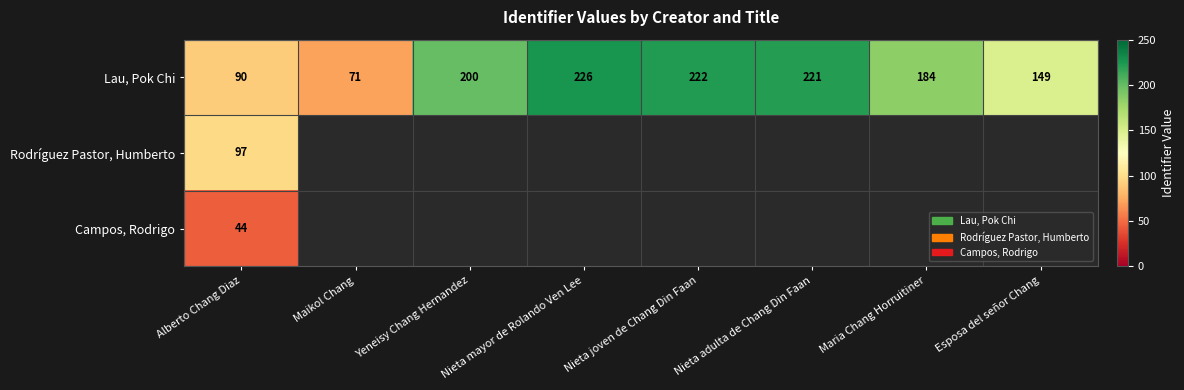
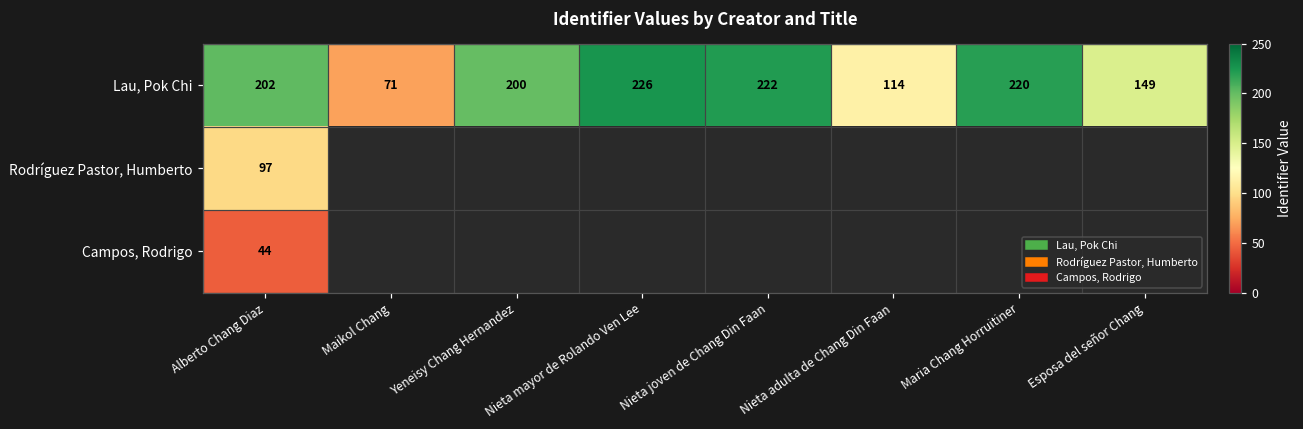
  {
    "Lau, Pok Chi": {
-     "Alberto Chang Diaz": 90,
+     "Alberto Chang Diaz": 202,
      "Maikol Chang": 71,
      "Yeneisy Chang Hernandez": 200,
      "Nieta mayor de Rolando Ven Lee": 226,
      "Nieta joven de Chang Din Faan": 222,
-     "Nieta adulta de Chang Din Faan": 221,
-     "Maria Chang Horruitiner": 184,
+     "Nieta adulta de Chang Din Faan": 114,
+     "Maria Chang Horruitiner": 220,
      "Esposa del señor Chang": 149
    },
    "Rodríguez Pastor, Humberto": {
      "Alberto Chang Diaz": 97
    },
    "Campos, Rodrigo": {
      "Alberto Chang Diaz": 44
    }
  }
